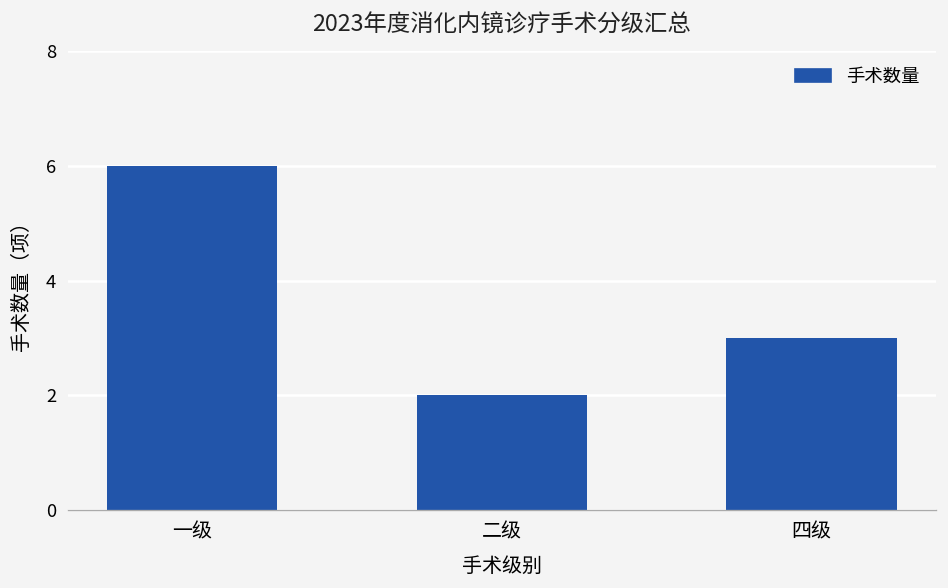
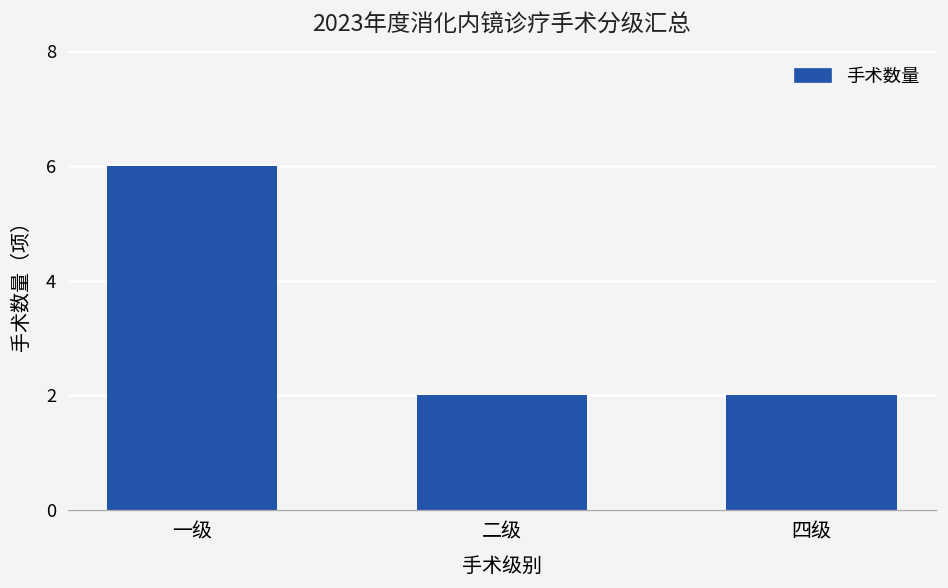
  {
    "一级": 6,
    "二级": 2,
-   "四级": 3
+   "四级": 2
  }
